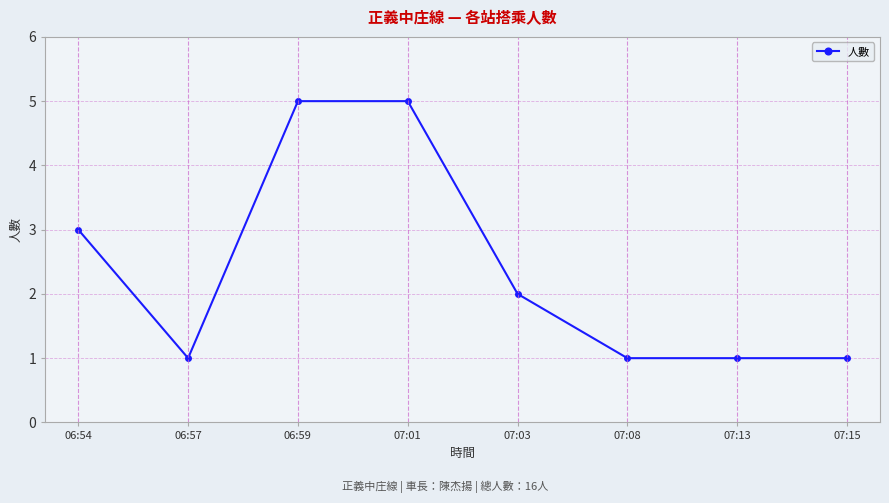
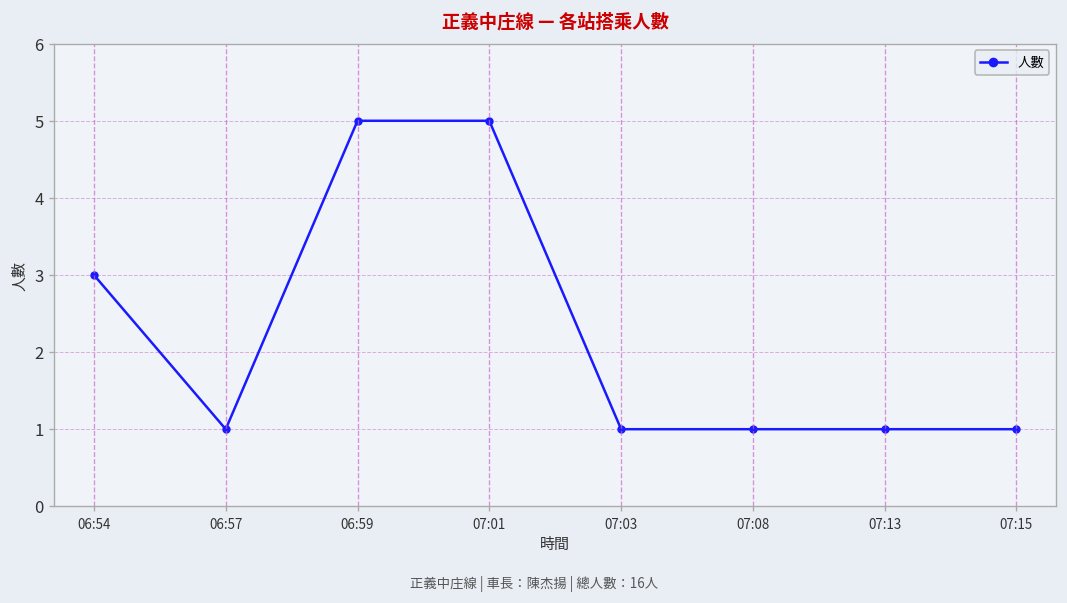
  {
    "06:54": 3,
    "06:57": 1,
    "06:59": 5,
    "07:01": 5,
-   "07:03": 2,
+   "07:03": 1,
    "07:08": 1,
    "07:13": 1,
    "07:15": 1
  }
